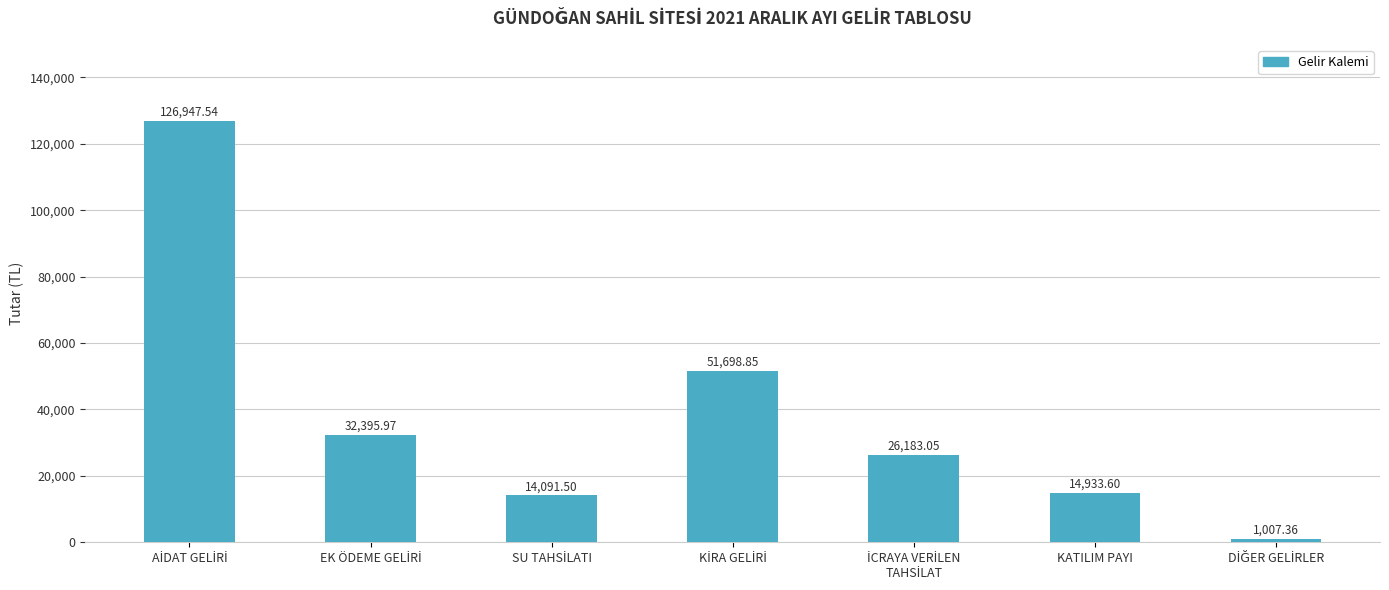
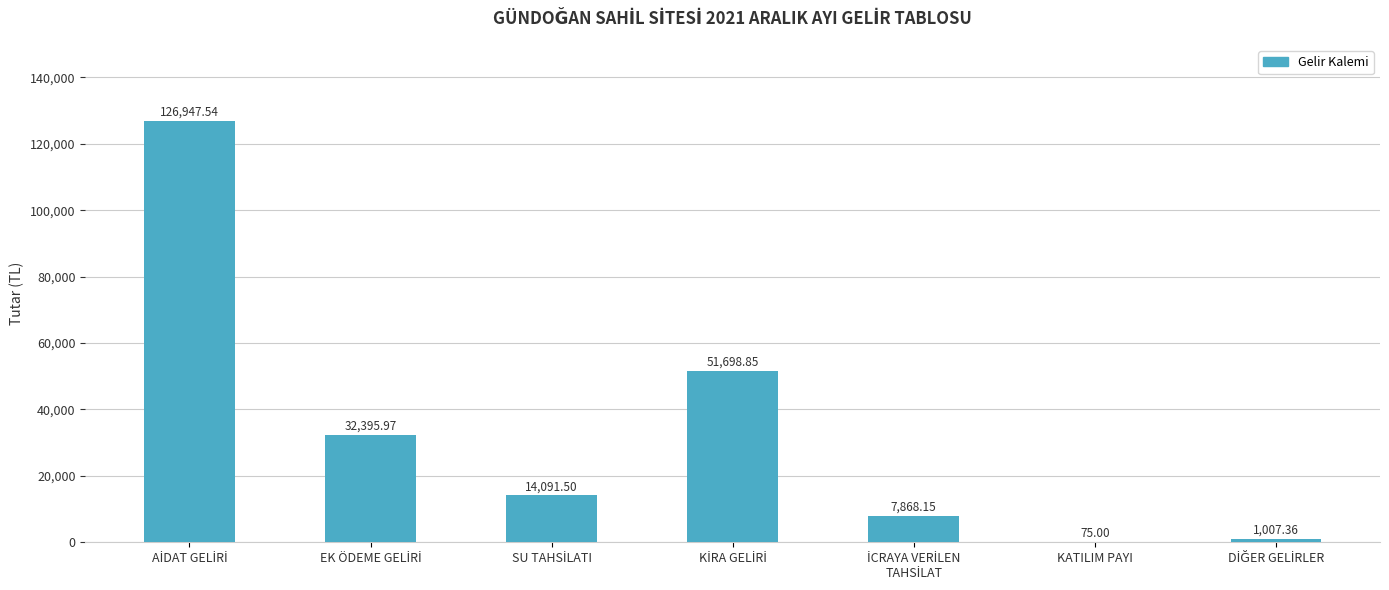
  {
    "AİDAT GELİRİ": "126,947.54",
    "EK ÖDEME GELİRİ": "32,395.97",
    "SU TAHSİLATI": "14,091.50",
    "KİRA GELİRİ": "51,698.85",
-   "İCRAYA VERİLEN TAHSİLAT": "26,183.05",
-   "KATILIM PAYI": "14,933.60",
+   "İCRAYA VERİLEN TAHSİLAT": "7,868.15",
+   "KATILIM PAYI": "75.00",
    "DİĞER GELİRLER": "1,007.36"
  }
